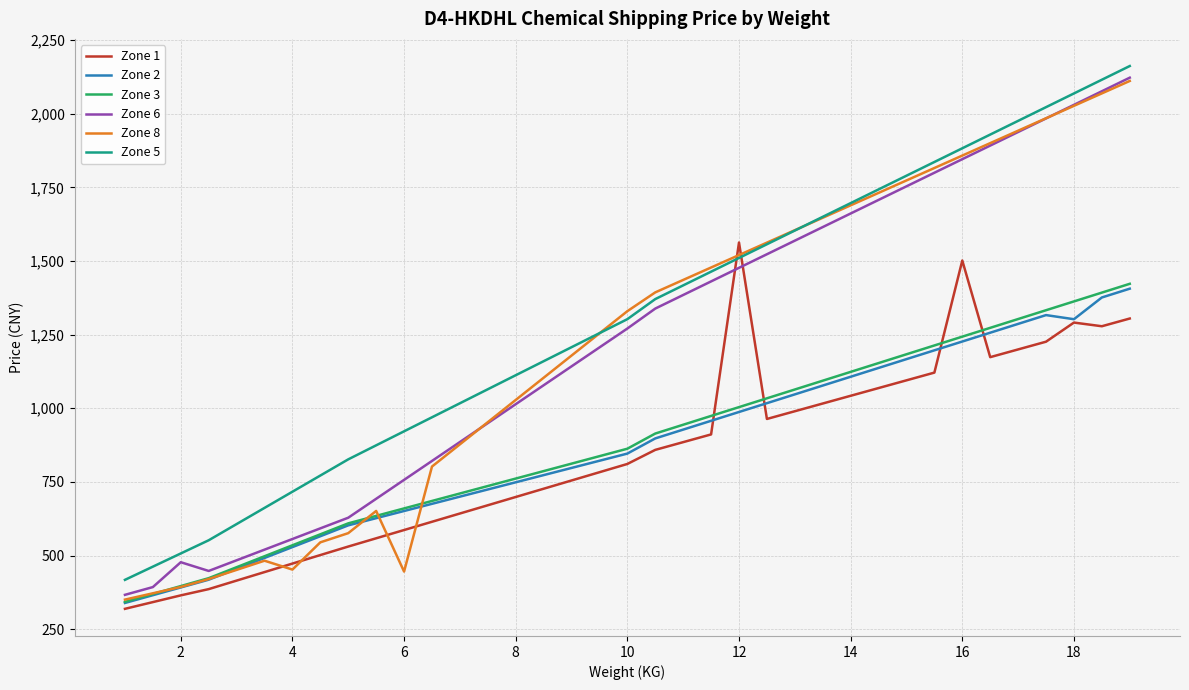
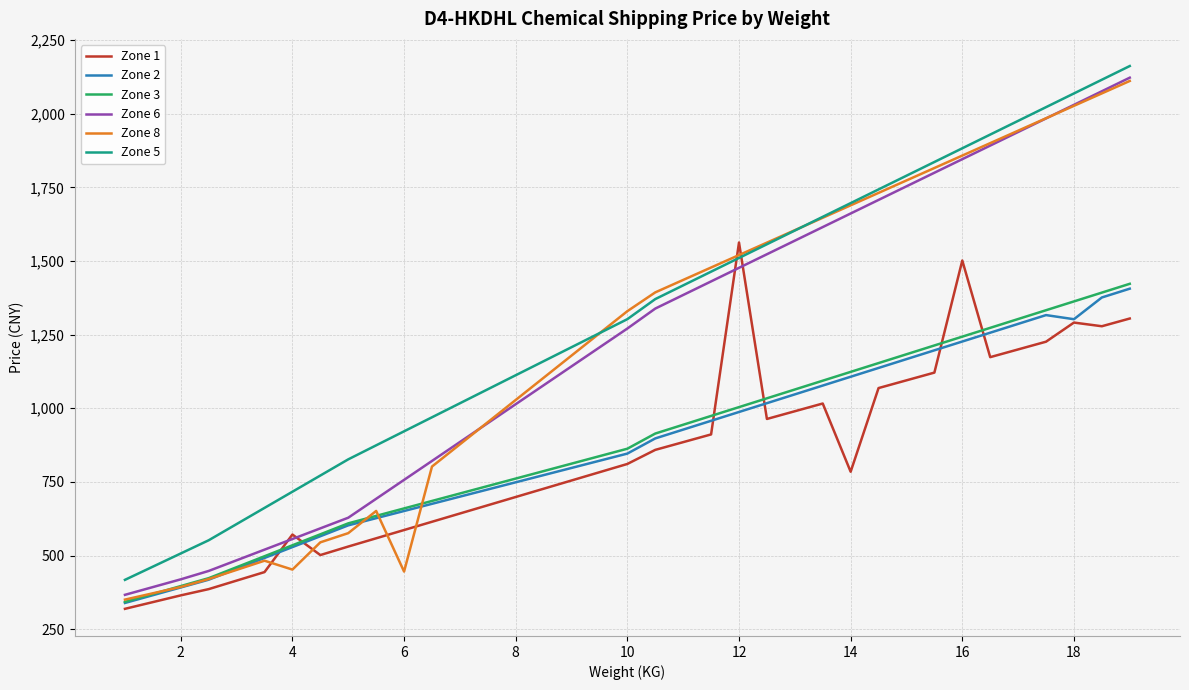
  {
    "Zone 1": {
      "2": "360",
-     "4": "470",
+     "4": "570",
      "6": "590",
      "8": "700",
      "10": "810",
      "12": "1,560",
-     "14": "1,040",
+     "14": "780",
      "16": "1,500",
      "18": "1,290"
    },
    "Zone 2": {
      "6": "650",
      "8": "750",
      "10": "850",
      "12": "990",
      "14": "1,110",
      "16": "1,230",
      "18": "1,300"
    },
    "Zone 6": {
-     "2": "480",
+     "2": "420",
      "4": "560",
      "6": "760",
      "8": "1,010",
      "10": "1,270",
      "12": "1,480",
      "14": "1,660",
      "16": "1,850"
    },
    "Zone 8": {
      "4": "450",
      "6": "450",
      "8": "1,030",
      "10": "1,330",
      "12": "1,520",
      "16": "1,860"
    }
  }
